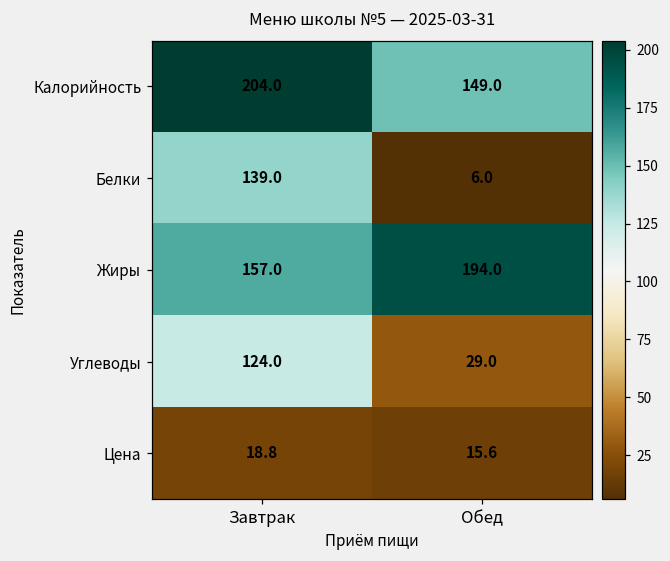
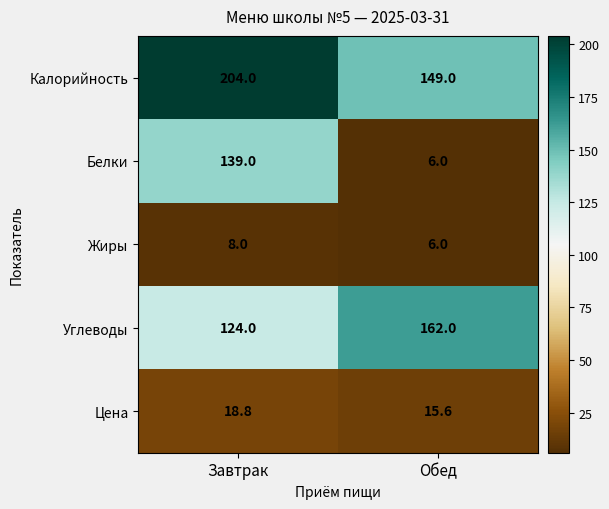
  {
    "Калорийность": {
      "Завтрак": 204.0,
      "Обед": 149.0
    },
    "Белки": {
      "Завтрак": 139.0,
      "Обед": 6.0
    },
    "Жиры": {
-     "Завтрак": 157.0,
-     "Обед": 194.0
+     "Завтрак": 8.0,
+     "Обед": 6.0
    },
    "Углеводы": {
      "Завтрак": 124.0,
-     "Обед": 29.0
+     "Обед": 162.0
    },
    "Цена": {
      "Завтрак": 18.8,
      "Обед": 15.6
    }
  }
